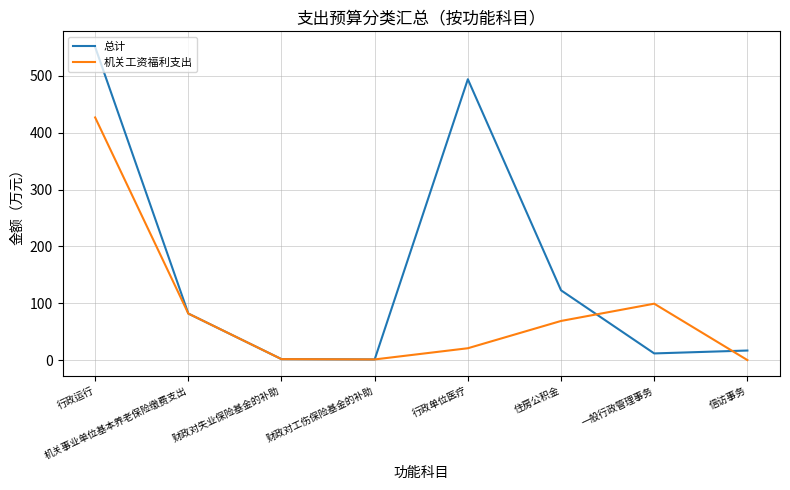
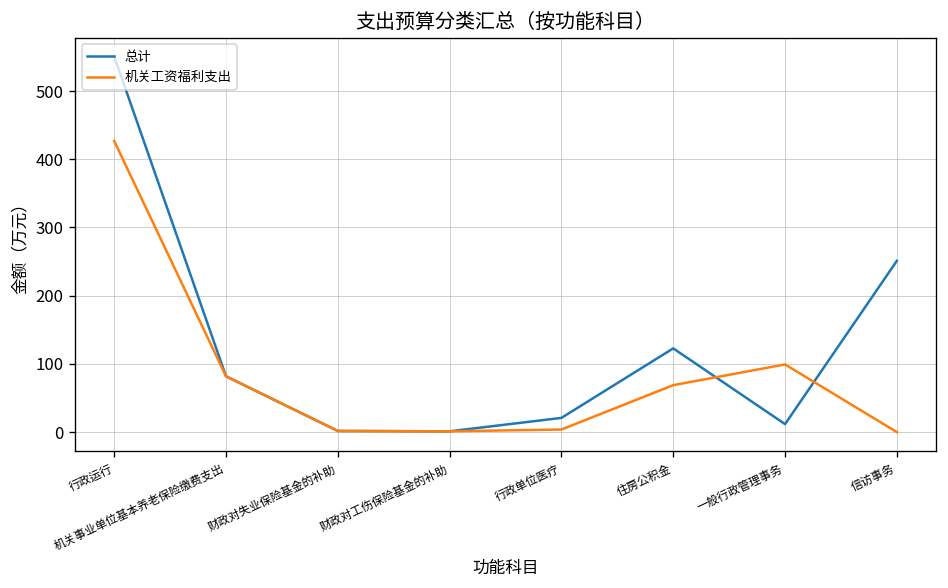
  {
    "总计": {
-     "行政单位医疗": 490,
+     "行政单位医疗": 20,
      "住房公积金": 120,
      "一般行政管理事务": 10,
-     "信访事务": 20
+     "信访事务": 250
    },
    "机关工资福利支出": {
      "行政运行": 430,
-     "行政单位医疗": 20,
+     "行政单位医疗": 0,
      "住房公积金": 70,
      "一般行政管理事务": 100,
      "信访事务": 0
    }
  }
